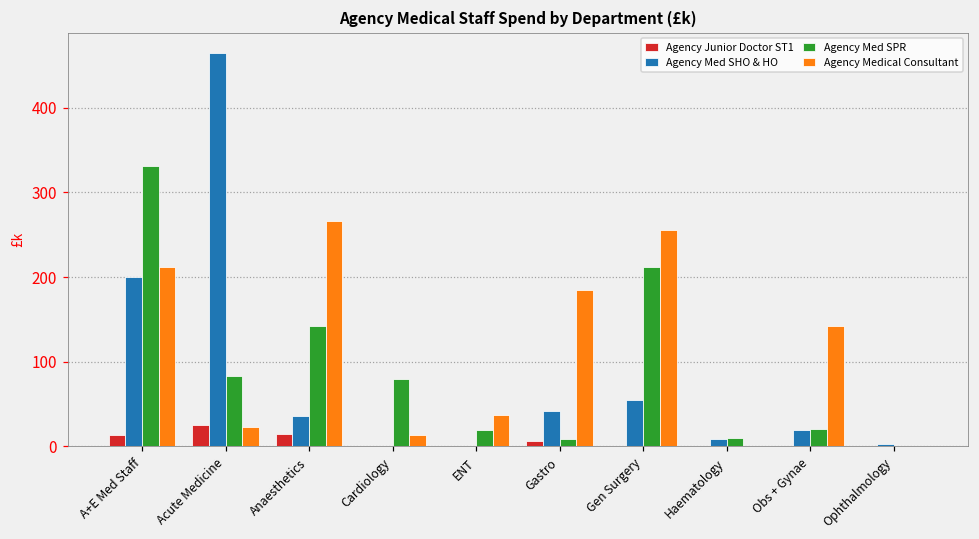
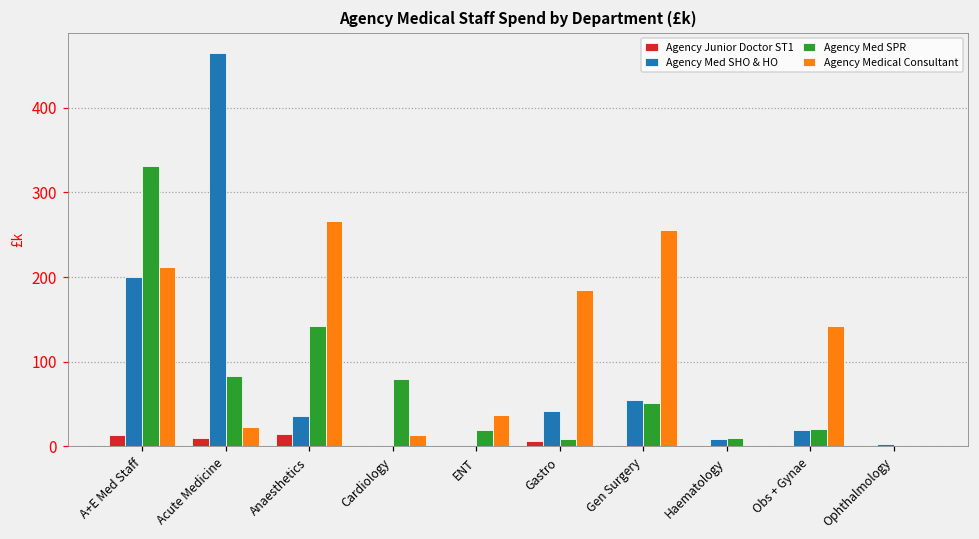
  {
    "Agency Junior Doctor ST1": {
      "A+E Med Staff": 10,
-     "Acute Medicine": 20,
+     "Acute Medicine": 10,
      "Anaesthetics": 10,
      "Cardiology": 0,
      "ENT": 0,
      "Gastro": 10,
      "Gen Surgery": 0,
      "Haematology": 0,
      "Obs + Gynae": 0,
      "Ophthalmology": 0
    },
    "Agency Med SHO & HO": {
      "A+E Med Staff": 200,
      "Acute Medicine": 470,
      "Anaesthetics": 40,
      "Cardiology": 0,
      "ENT": 0,
      "Gastro": 40,
      "Gen Surgery": 50,
      "Haematology": 10,
      "Obs + Gynae": 20
    },
    "Agency Med SPR": {
      "A+E Med Staff": 330,
      "Acute Medicine": 80,
      "Anaesthetics": 140,
      "Cardiology": 80,
      "ENT": 20,
      "Gastro": 10,
-     "Gen Surgery": 210,
+     "Gen Surgery": 50,
      "Haematology": 10,
      "Obs + Gynae": 20,
      "Ophthalmology": 0
    },
    "Agency Medical Consultant": {
      "A+E Med Staff": 210,
      "Acute Medicine": 20,
      "Anaesthetics": 270,
      "Cardiology": 10,
      "ENT": 40,
      "Gastro": 180,
      "Gen Surgery": 260,
      "Haematology": 0,
      "Obs + Gynae": 140,
      "Ophthalmology": 0
    }
  }
